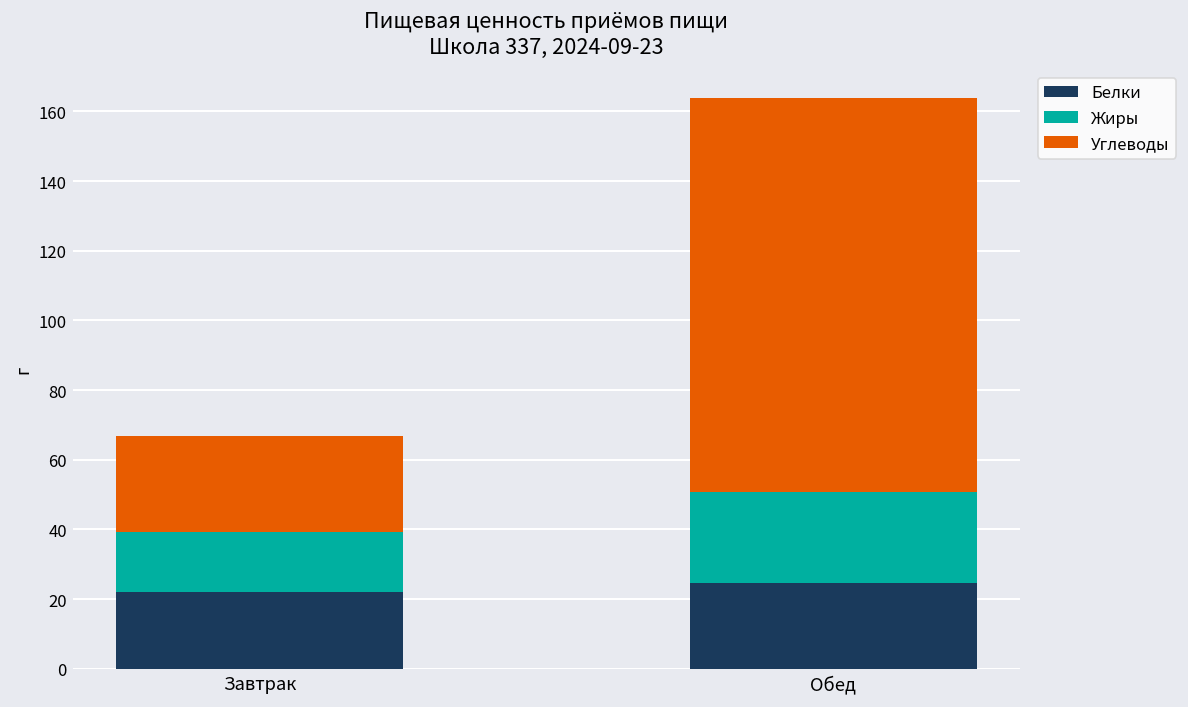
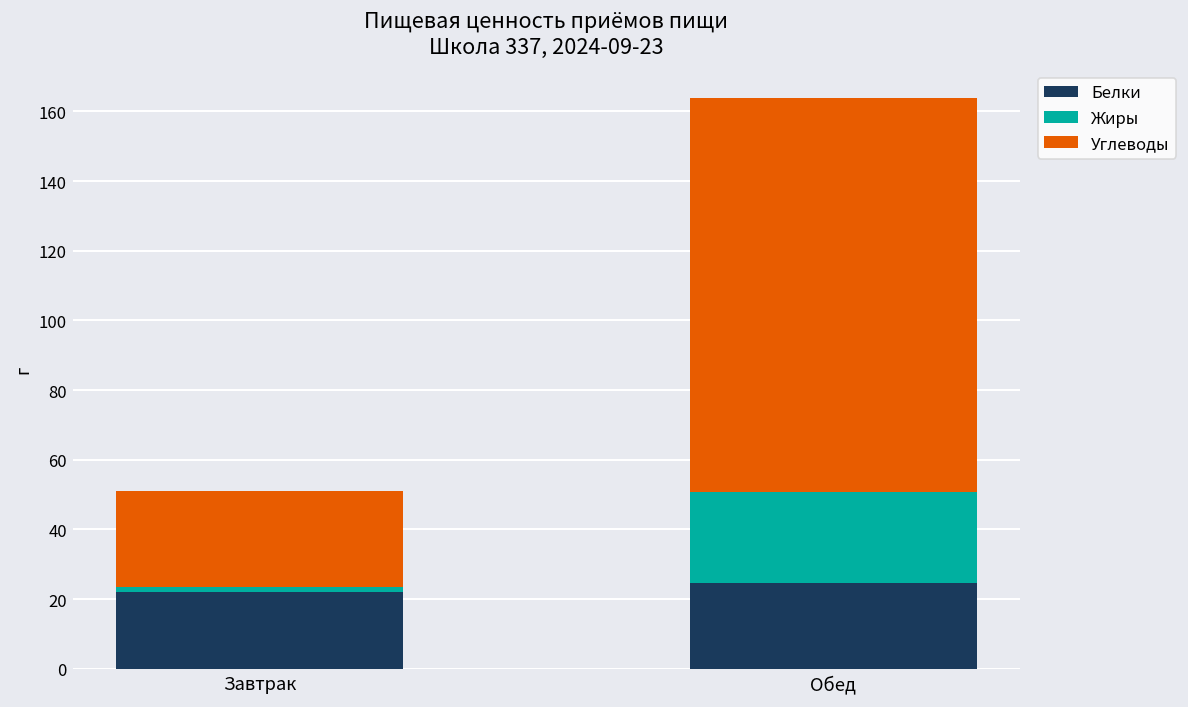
  {
    "Белки": {
      "Завтрак": 22,
      "Обед": 25
    },
    "Жиры": {
-     "Завтрак": 17,
+     "Завтрак": 1,
      "Обед": 26
    },
    "Углеводы": {
      "Завтрак": 28,
      "Обед": 113
    }
  }
